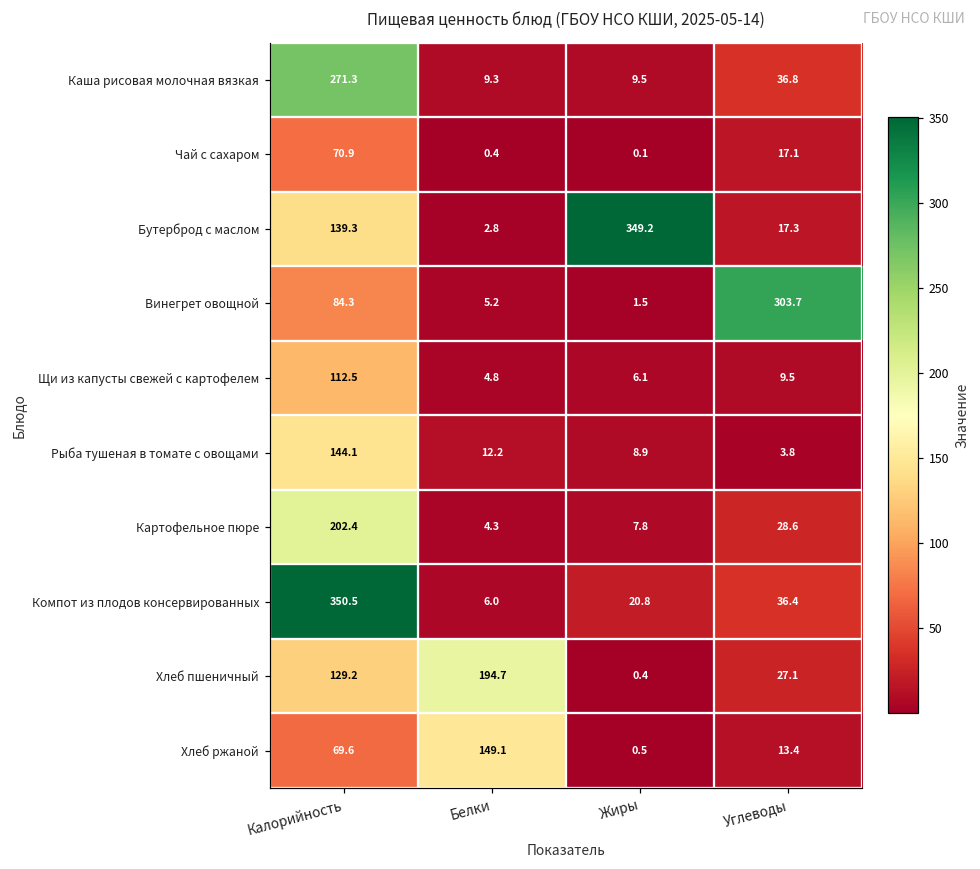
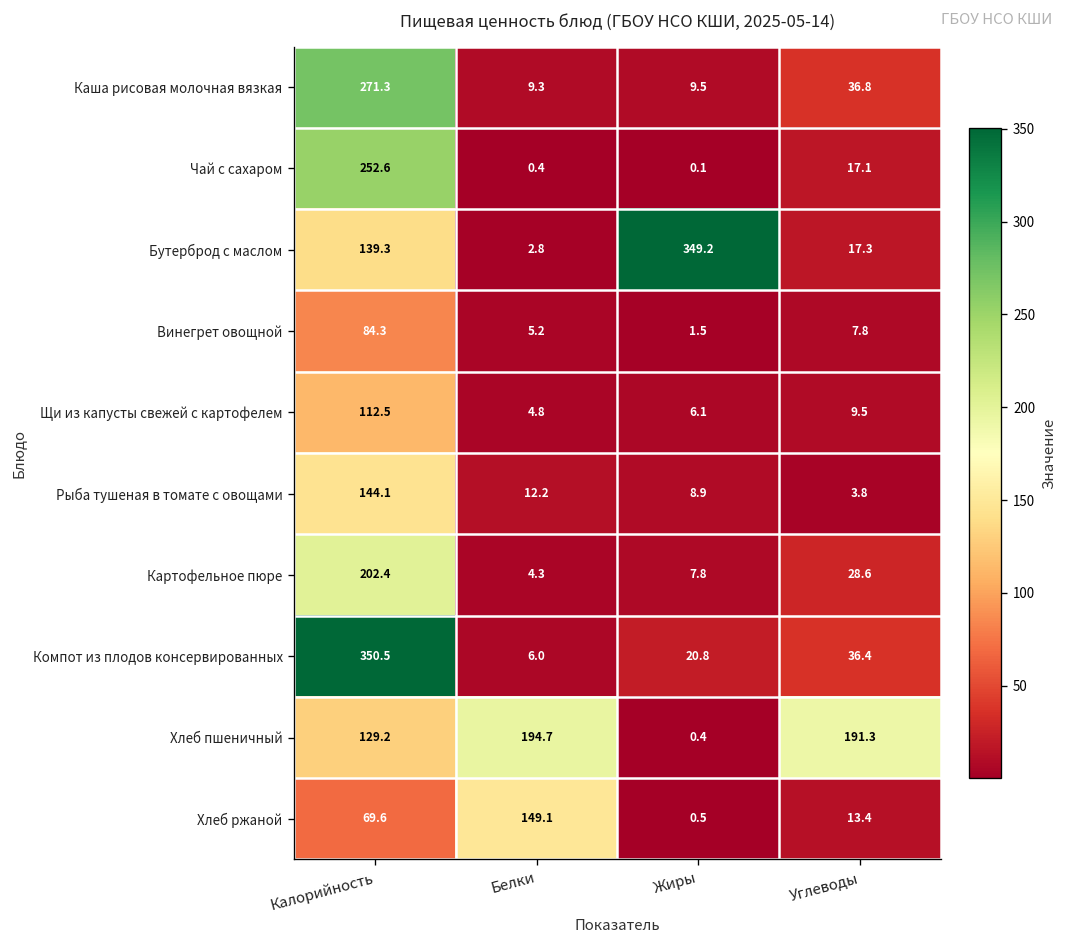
  {
    "Каша рисовая молочная вязкая": {
      "Калорийность": 271.3,
      "Белки": 9.3,
      "Жиры": 9.5,
      "Углеводы": 36.8
    },
    "Чай с сахаром": {
-     "Калорийность": 70.9,
+     "Калорийность": 252.6,
      "Белки": 0.4,
      "Жиры": 0.1,
      "Углеводы": 17.1
    },
    "Бутерброд с маслом": {
      "Калорийность": 139.3,
      "Белки": 2.8,
      "Жиры": 349.2,
      "Углеводы": 17.3
    },
    "Винегрет овощной": {
      "Калорийность": 84.3,
      "Белки": 5.2,
      "Жиры": 1.5,
-     "Углеводы": 303.7
+     "Углеводы": 7.8
    },
    "Щи из капусты свежей с картофелем": {
      "Калорийность": 112.5,
      "Белки": 4.8,
      "Жиры": 6.1,
      "Углеводы": 9.5
    },
    "Рыба тушеная в томате с овощами": {
      "Калорийность": 144.1,
      "Белки": 12.2,
      "Жиры": 8.9,
      "Углеводы": 3.8
    },
    "Картофельное пюре": {
      "Калорийность": 202.4,
      "Белки": 4.3,
      "Жиры": 7.8,
      "Углеводы": 28.6
    },
    "Компот из плодов консервированных": {
      "Калорийность": 350.5,
      "Белки": 6.0,
      "Жиры": 20.8,
      "Углеводы": 36.4
    },
    "Хлеб пшеничный": {
      "Калорийность": 129.2,
      "Белки": 194.7,
      "Жиры": 0.4,
-     "Углеводы": 27.1
+     "Углеводы": 191.3
    },
    "Хлеб ржаной": {
      "Калорийность": 69.6,
      "Белки": 149.1,
      "Жиры": 0.5,
      "Углеводы": 13.4
    }
  }
